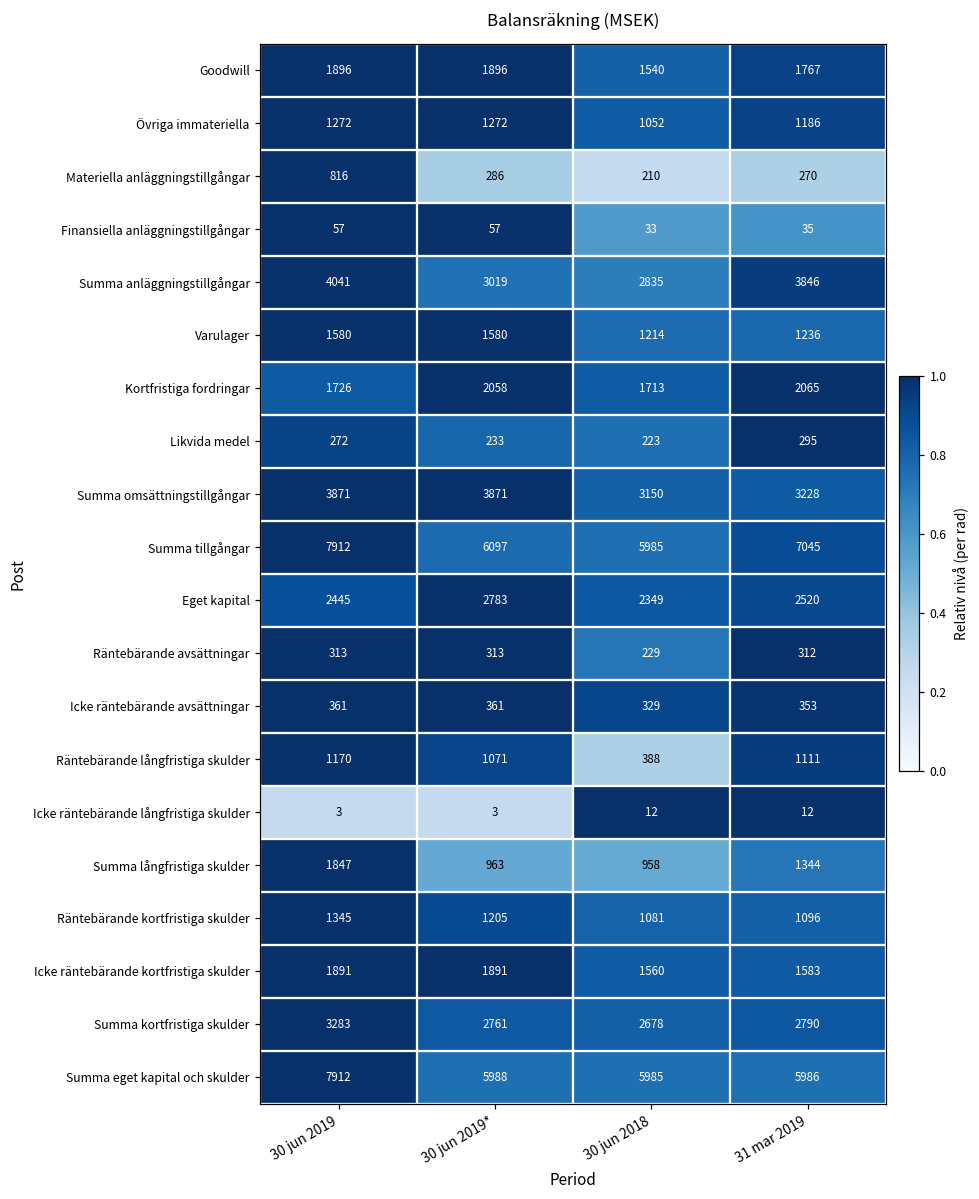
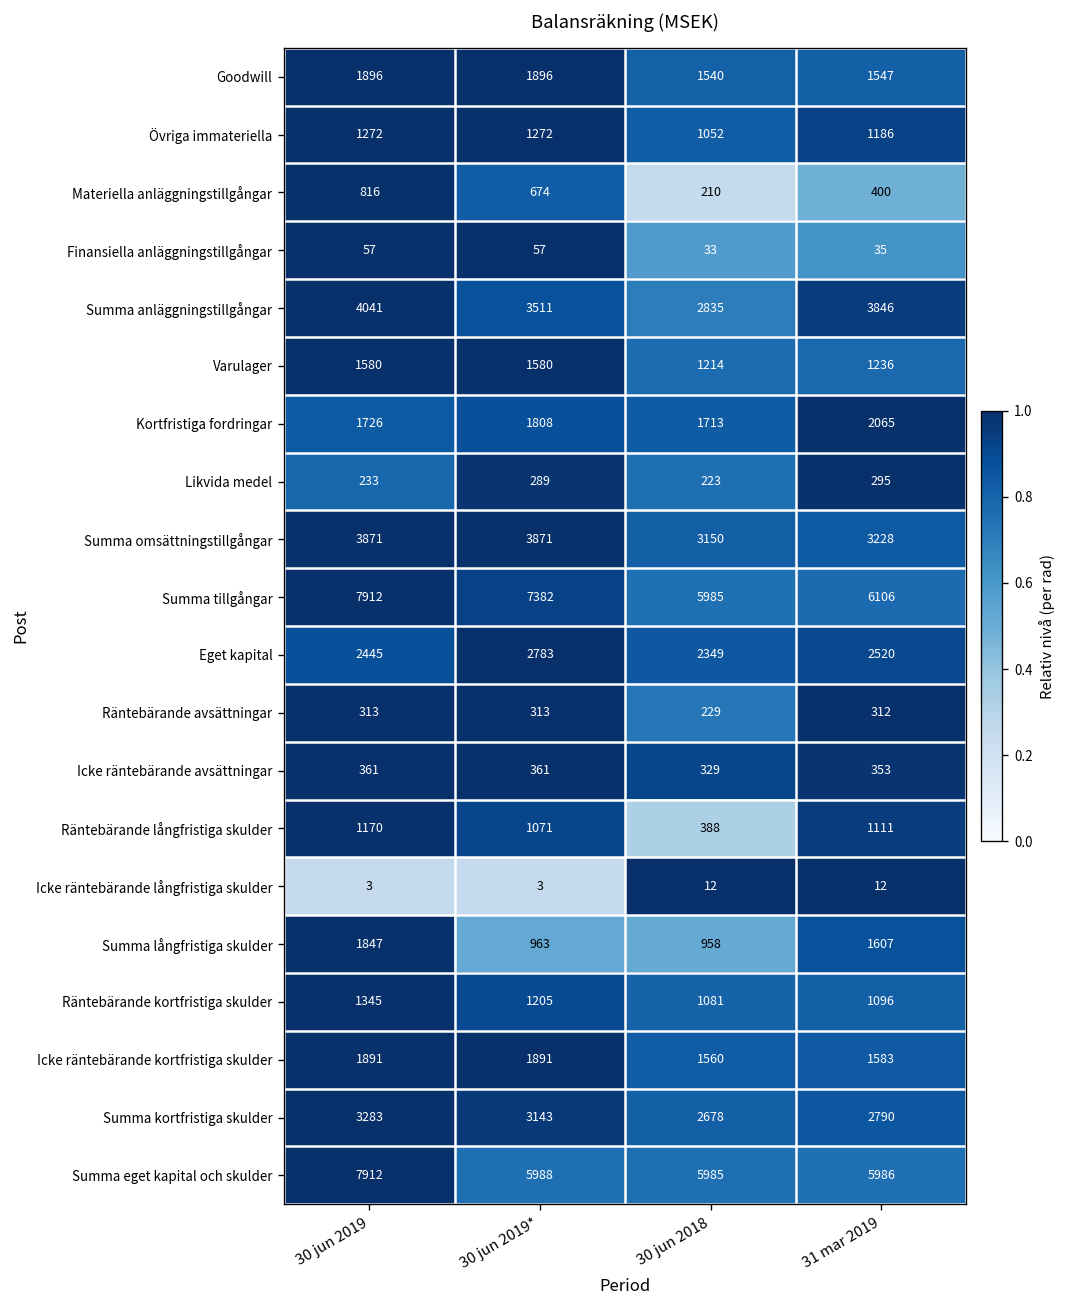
  {
    "Goodwill": {
      "30 jun 2019": 1896,
      "30 jun 2019*": 1896,
      "30 jun 2018": 1540,
-     "31 mar 2019": 1767
+     "31 mar 2019": 1547
    },
    "Övriga immateriella": {
      "30 jun 2019": 1272,
      "30 jun 2019*": 1272,
      "30 jun 2018": 1052,
      "31 mar 2019": 1186
    },
    "Materiella anläggningstillgångar": {
      "30 jun 2019": 816,
-     "30 jun 2019*": 286,
+     "30 jun 2019*": 674,
      "30 jun 2018": 210,
-     "31 mar 2019": 270
+     "31 mar 2019": 400
    },
    "Finansiella anläggningstillgångar": {
      "30 jun 2019": 57,
      "30 jun 2019*": 57,
      "30 jun 2018": 33,
      "31 mar 2019": 35
    },
    "Summa anläggningstillgångar": {
      "30 jun 2019": 4041,
-     "30 jun 2019*": 3019,
+     "30 jun 2019*": 3511,
      "30 jun 2018": 2835,
      "31 mar 2019": 3846
    },
    "Varulager": {
      "30 jun 2019": 1580,
      "30 jun 2019*": 1580,
      "30 jun 2018": 1214,
      "31 mar 2019": 1236
    },
    "Kortfristiga fordringar": {
      "30 jun 2019": 1726,
-     "30 jun 2019*": 2058,
+     "30 jun 2019*": 1808,
      "30 jun 2018": 1713,
      "31 mar 2019": 2065
    },
    "Likvida medel": {
-     "30 jun 2019": 272,
-     "30 jun 2019*": 233,
+     "30 jun 2019": 233,
+     "30 jun 2019*": 289,
      "30 jun 2018": 223,
      "31 mar 2019": 295
    },
    "Summa omsättningstillgångar": {
      "30 jun 2019": 3871,
      "30 jun 2019*": 3871,
      "30 jun 2018": 3150,
      "31 mar 2019": 3228
    },
    "Summa tillgångar": {
      "30 jun 2019": 7912,
-     "30 jun 2019*": 6097,
+     "30 jun 2019*": 7382,
      "30 jun 2018": 5985,
-     "31 mar 2019": 7045
+     "31 mar 2019": 6106
    },
    "Eget kapital": {
      "30 jun 2019": 2445,
      "30 jun 2019*": 2783,
      "30 jun 2018": 2349,
      "31 mar 2019": 2520
    },
    "Räntebärande avsättningar": {
      "30 jun 2019": 313,
      "30 jun 2019*": 313,
      "30 jun 2018": 229,
      "31 mar 2019": 312
    },
    "Icke räntebärande avsättningar": {
      "30 jun 2019": 361,
      "30 jun 2019*": 361,
      "30 jun 2018": 329,
      "31 mar 2019": 353
    },
    "Räntebärande långfristiga skulder": {
      "30 jun 2019": 1170,
      "30 jun 2019*": 1071,
      "30 jun 2018": 388,
      "31 mar 2019": 1111
    },
    "Icke räntebärande långfristiga skulder": {
      "30 jun 2019": 3,
      "30 jun 2019*": 3,
      "30 jun 2018": 12,
      "31 mar 2019": 12
    },
    "Summa långfristiga skulder": {
      "30 jun 2019": 1847,
      "30 jun 2019*": 963,
      "30 jun 2018": 958,
-     "31 mar 2019": 1344
+     "31 mar 2019": 1607
    },
    "Räntebärande kortfristiga skulder": {
      "30 jun 2019": 1345,
      "30 jun 2019*": 1205,
      "30 jun 2018": 1081,
      "31 mar 2019": 1096
    },
    "Icke räntebärande kortfristiga skulder": {
      "30 jun 2019": 1891,
      "30 jun 2019*": 1891,
      "30 jun 2018": 1560,
      "31 mar 2019": 1583
    },
    "Summa kortfristiga skulder": {
      "30 jun 2019": 3283,
-     "30 jun 2019*": 2761,
+     "30 jun 2019*": 3143,
      "30 jun 2018": 2678,
      "31 mar 2019": 2790
    },
    "Summa eget kapital och skulder": {
      "30 jun 2019": 7912,
      "30 jun 2019*": 5988,
      "30 jun 2018": 5985,
      "31 mar 2019": 5986
    }
  }
